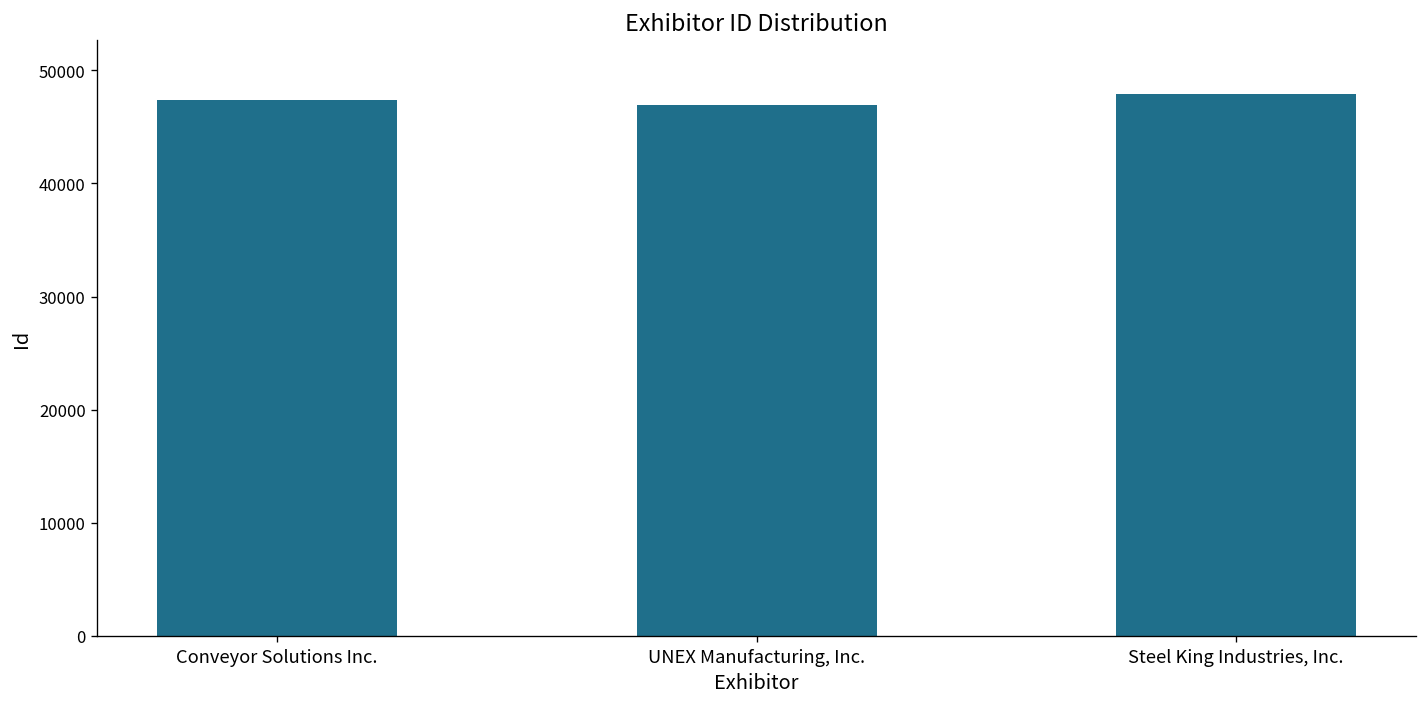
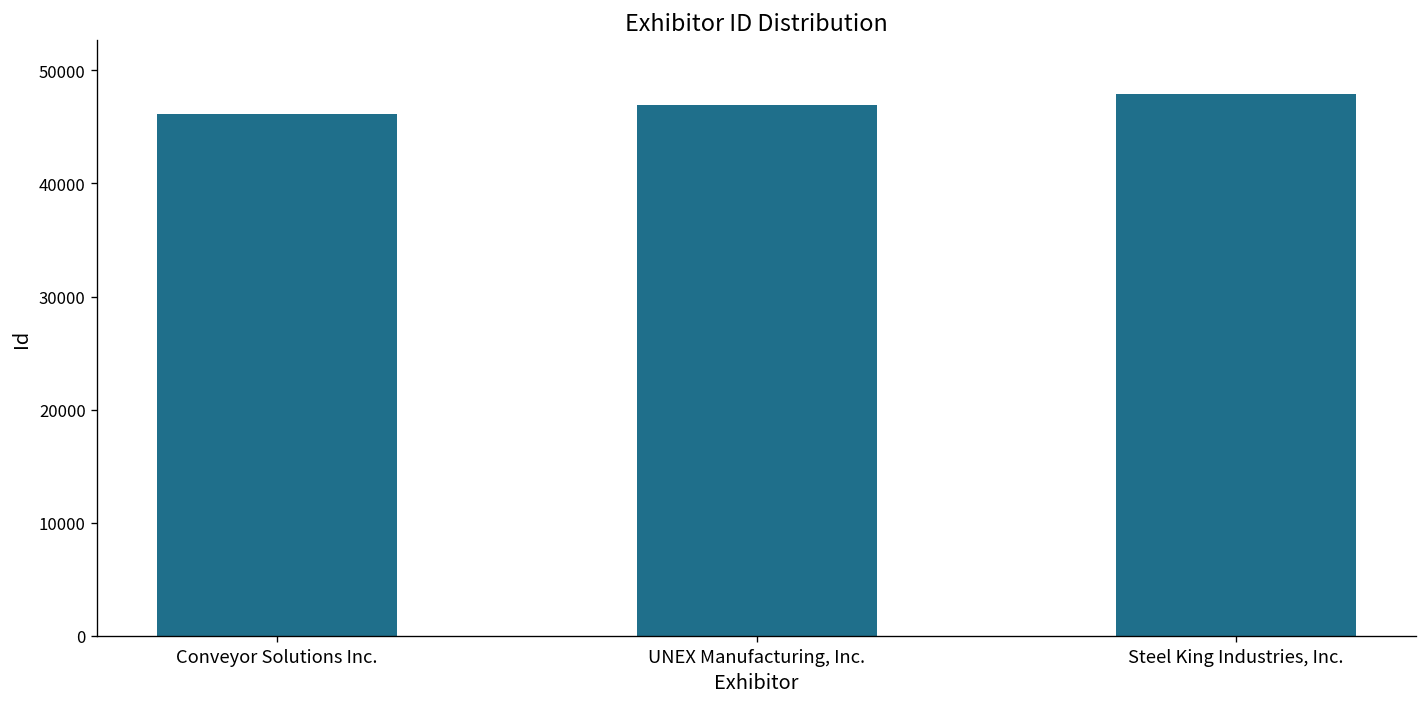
  {
-   "Conveyor Solutions Inc.": 47000,
+   "Conveyor Solutions Inc.": 46000,
    "UNEX Manufacturing, Inc.": 47000,
    "Steel King Industries, Inc.": 48000
  }
